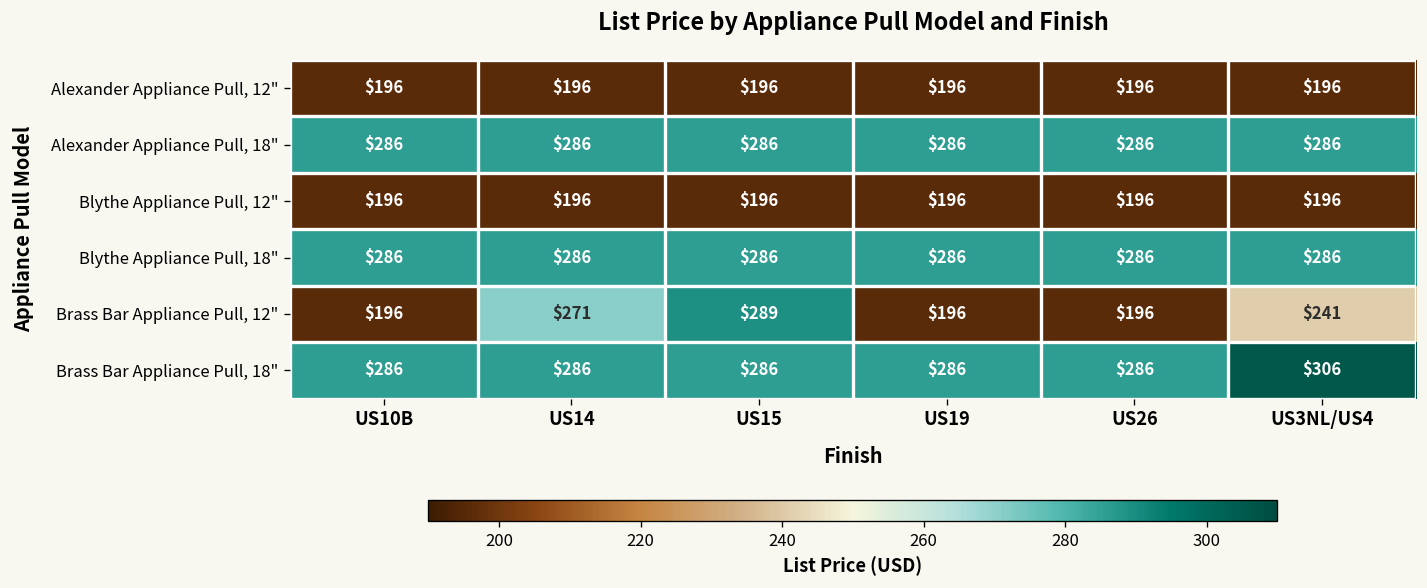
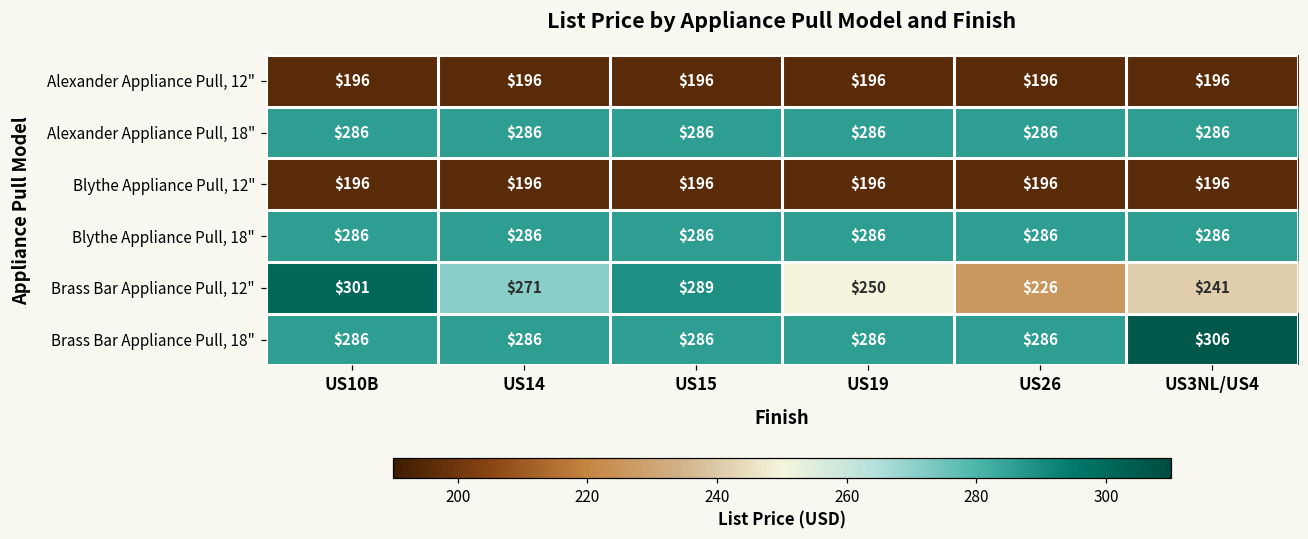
  {
    "Alexander Appliance Pull, 12\"": {
      "US10B": "$196",
      "US14": "$196",
      "US15": "$196",
      "US19": "$196",
      "US26": "$196",
      "US3NL/US4": "$196"
    },
    "Alexander Appliance Pull, 18\"": {
      "US10B": "$286",
      "US14": "$286",
      "US15": "$286",
      "US19": "$286",
      "US26": "$286",
      "US3NL/US4": "$286"
    },
    "Blythe Appliance Pull, 12\"": {
      "US10B": "$196",
      "US14": "$196",
      "US15": "$196",
      "US19": "$196",
      "US26": "$196",
      "US3NL/US4": "$196"
    },
    "Blythe Appliance Pull, 18\"": {
      "US10B": "$286",
      "US14": "$286",
      "US15": "$286",
      "US19": "$286",
      "US26": "$286",
      "US3NL/US4": "$286"
    },
    "Brass Bar Appliance Pull, 12\"": {
-     "US10B": "$196",
+     "US10B": "$301",
      "US14": "$271",
      "US15": "$289",
-     "US19": "$196",
-     "US26": "$196",
+     "US19": "$250",
+     "US26": "$226",
      "US3NL/US4": "$241"
    },
    "Brass Bar Appliance Pull, 18\"": {
      "US10B": "$286",
      "US14": "$286",
      "US15": "$286",
      "US19": "$286",
      "US26": "$286",
      "US3NL/US4": "$306"
    }
  }
